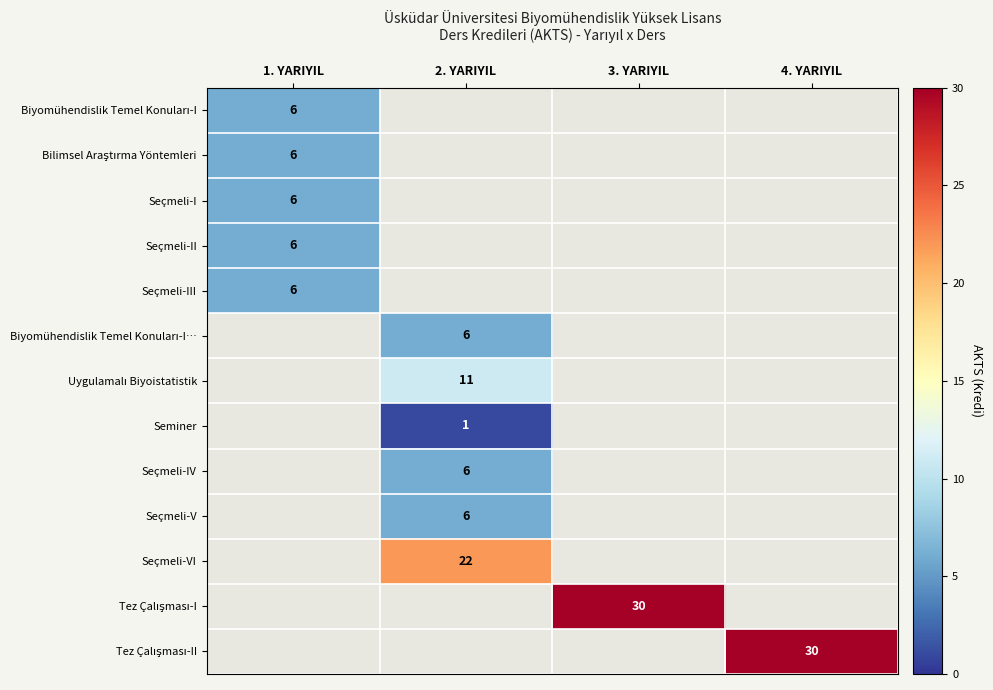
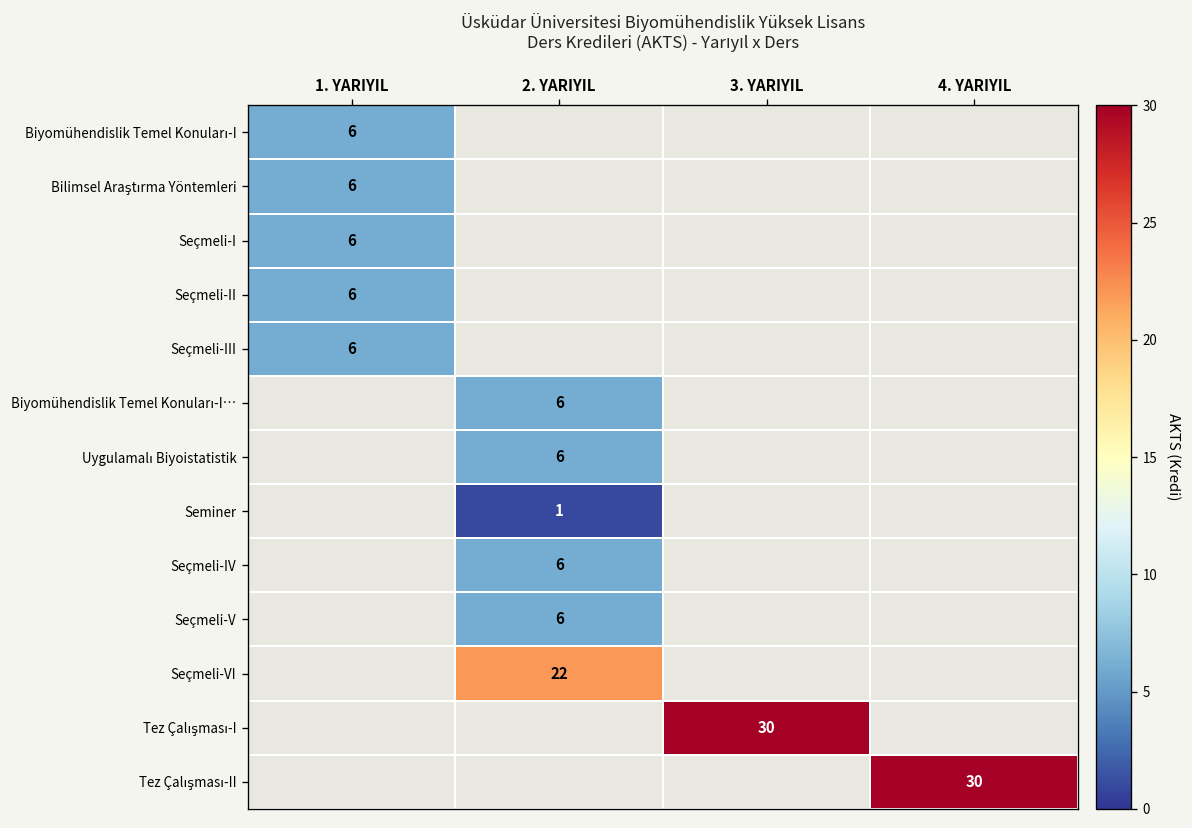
  {
    "Biyomühendislik Temel Konuları-I": {
      "1. YARIYIL": 6
    },
    "Bilimsel Araştırma Yöntemleri": {
      "1. YARIYIL": 6
    },
    "Seçmeli-I": {
      "1. YARIYIL": 6
    },
    "Seçmeli-II": {
      "1. YARIYIL": 6
    },
    "Seçmeli-III": {
      "1. YARIYIL": 6
    },
    "Biyomühendislik Temel Konuları-I…": {
      "2. YARIYIL": 6
    },
    "Uygulamalı Biyoistatistik": {
-     "2. YARIYIL": 11
+     "2. YARIYIL": 6
    },
    "Seminer": {
      "2. YARIYIL": 1
    },
    "Seçmeli-IV": {
      "2. YARIYIL": 6
    },
    "Seçmeli-V": {
      "2. YARIYIL": 6
    },
    "Seçmeli-VI": {
      "2. YARIYIL": 22
    },
    "Tez Çalışması-I": {
      "3. YARIYIL": 30
    },
    "Tez Çalışması-II": {
      "4. YARIYIL": 30
    }
  }
